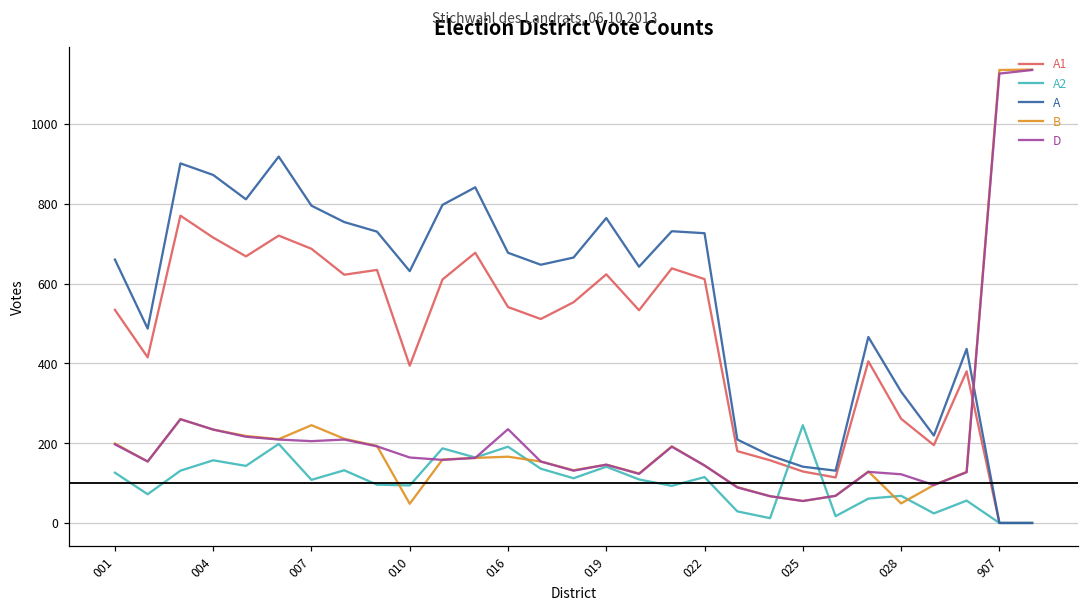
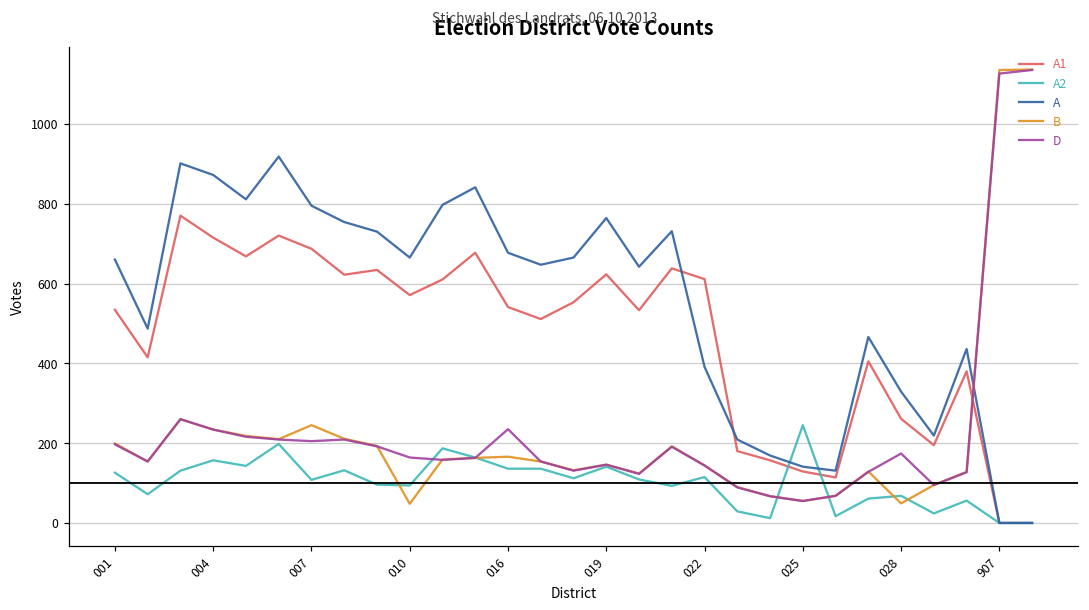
  {
    "A1": {
      "001": 530,
      "004": 720,
      "007": 690,
-     "010": 390,
+     "010": 570,
      "016": 540,
      "019": 620,
      "022": 610,
      "025": 130,
      "028": 260
    },
    "A2": {
      "001": 130,
      "004": 160,
      "007": 110,
      "010": 90,
-     "016": 190,
+     "016": 140,
      "022": 120,
      "025": 250,
      "028": 70
    },
    "A": {
      "001": 660,
      "004": 870,
      "007": 800,
-     "010": 630,
+     "010": 670,
      "016": 680,
      "019": 760,
-     "022": 730,
+     "022": 390,
      "025": 140,
      "028": 330
    },
    "B": {
      "007": 250,
      "010": 50,
      "016": 170,
      "028": 50,
      "907": 1140
    },
    "D": {
      "007": 210,
      "010": 160,
      "016": 240,
-     "028": 120,
+     "028": 170,
      "907": 1130
    }
  }
